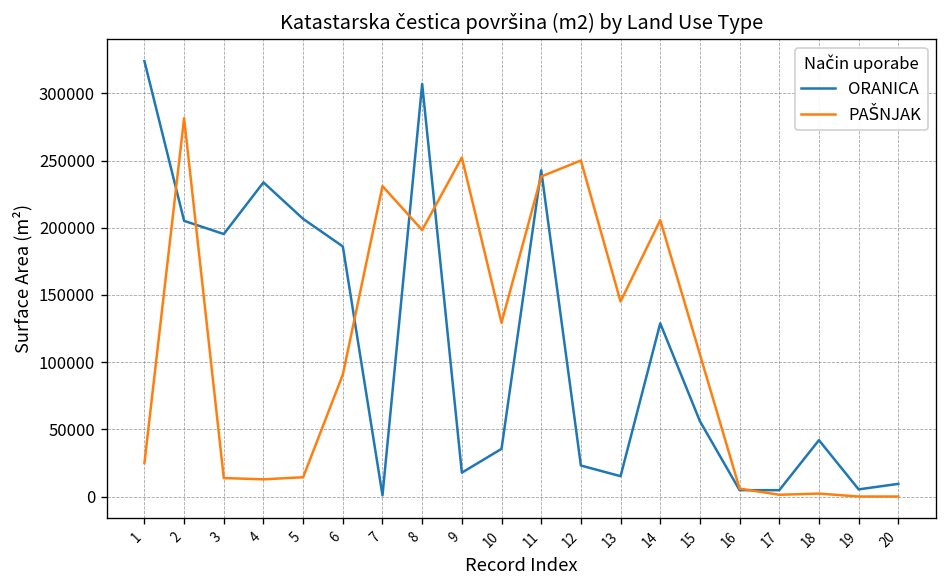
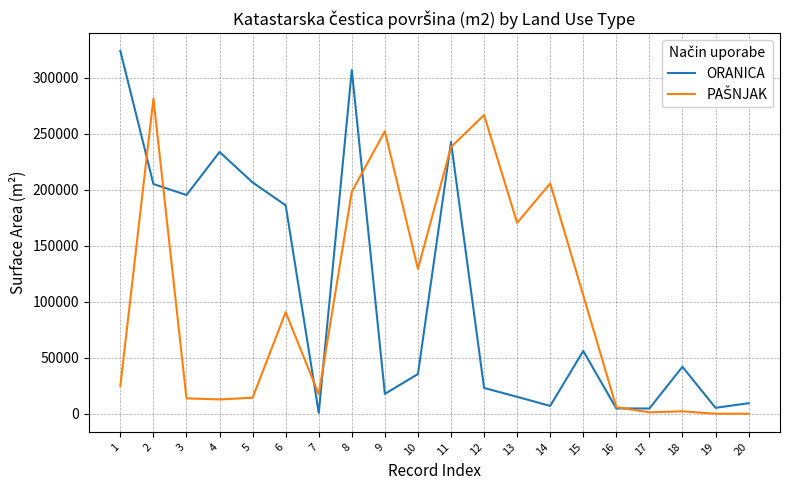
  {
    "ORANICA": {
      "1": 324000,
      "2": 205000,
      "3": 195000,
      "4": 234000,
      "5": 207000,
      "6": 186000,
      "7": 1000,
      "8": 307000,
      "9": 18000,
      "10": 35000,
      "11": 243000,
      "12": 23000,
      "13": 15000,
-     "14": 129000,
+     "14": 7000,
      "15": 56000,
      "17": 5000,
      "18": 42000,
      "19": 5000,
      "20": 9000
    },
    "PAŠNJAK": {
      "1": 25000,
      "2": 281000,
      "3": 14000,
      "4": 13000,
      "5": 14000,
      "6": 91000,
-     "7": 231000,
+     "7": 17000,
      "8": 198000,
      "9": 252000,
      "10": 129000,
      "11": 238000,
-     "12": 250000,
-     "13": 145000,
+     "12": 267000,
+     "13": 170000,
      "14": 206000,
      "15": 106000,
      "17": 1000,
      "18": 2000,
      "19": 0,
      "20": 0
    }
  }
